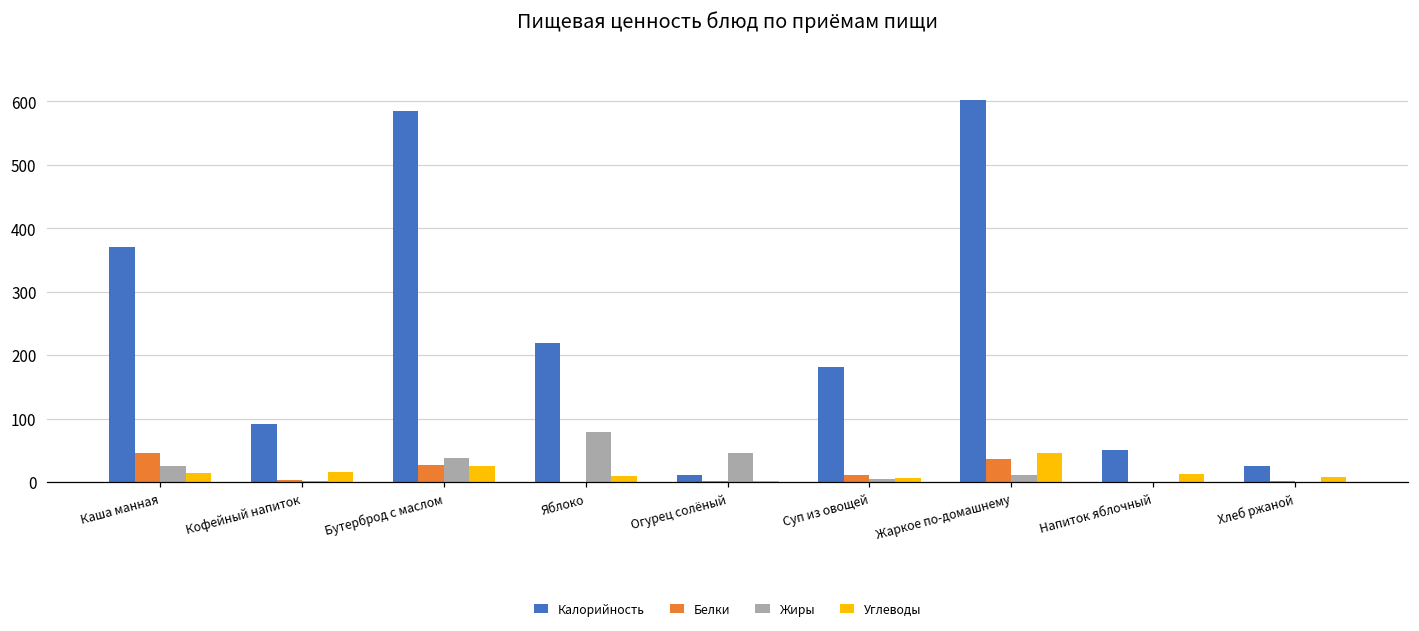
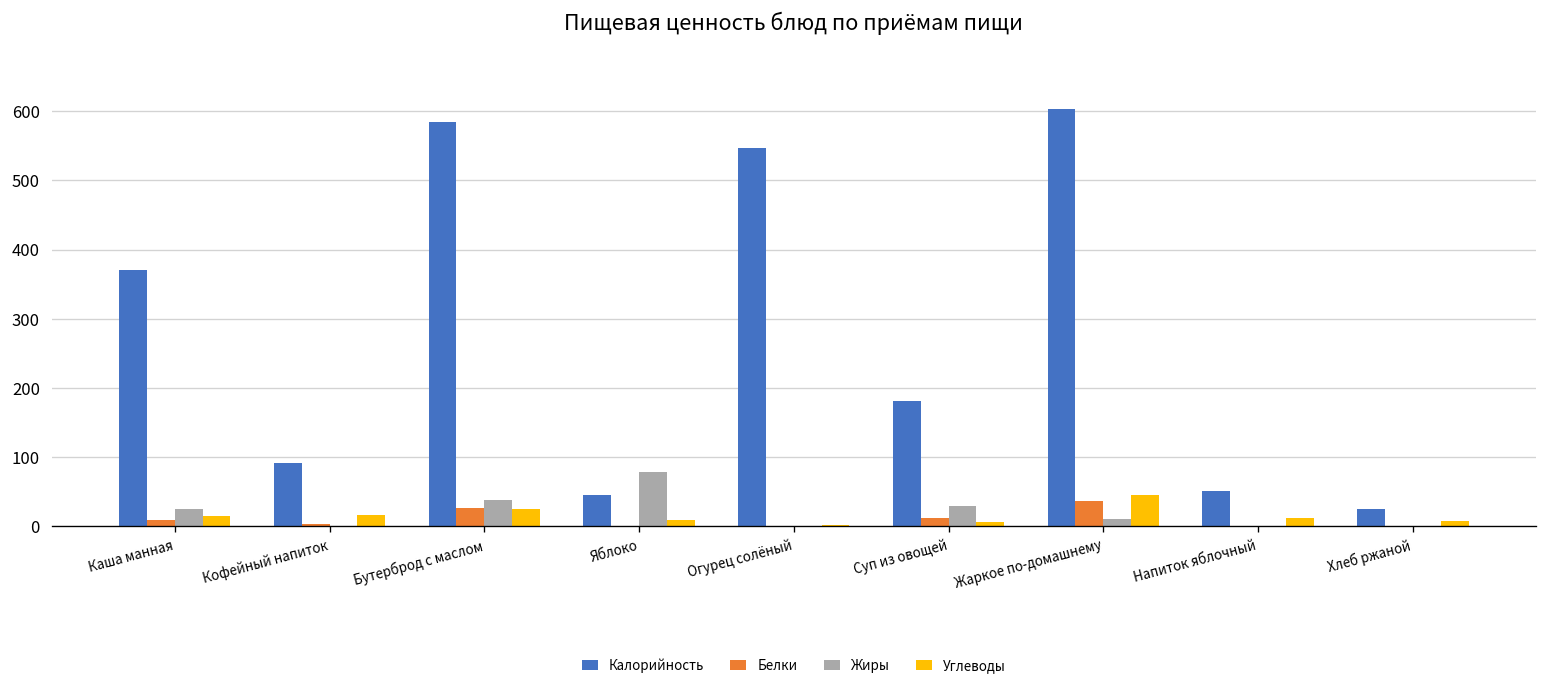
  {
    "Калорийность": {
      "Каша манная": 370,
      "Кофейный напиток": 90,
      "Бутерброд с маслом": 580,
-     "Яблоко": 220,
-     "Огурец солёный": 10,
+     "Яблоко": 50,
+     "Огурец солёный": 550,
      "Суп из овощей": 180,
      "Жаркое по-домашнему": 600,
      "Напиток яблочный": 50,
      "Хлеб ржаной": 30
    },
    "Белки": {
-     "Каша манная": 50,
+     "Каша манная": 10,
      "Бутерброд с маслом": 30,
      "Суп из овощей": 10,
      "Жаркое по-домашнему": 40
    },
    "Жиры": {
      "Каша манная": 30,
      "Бутерброд с маслом": 40,
      "Яблоко": 80,
-     "Огурец солёный": 50,
-     "Суп из овощей": 10,
+     "Огурец солёный": 0,
+     "Суп из овощей": 30,
      "Жаркое по-домашнему": 10
    },
    "Углеводы": {
      "Каша манная": 10,
      "Кофейный напиток": 20,
      "Бутерброд с маслом": 20,
      "Яблоко": 10,
      "Суп из овощей": 10,
      "Жаркое по-домашнему": 50,
      "Напиток яблочный": 10,
      "Хлеб ржаной": 10
    }
  }
